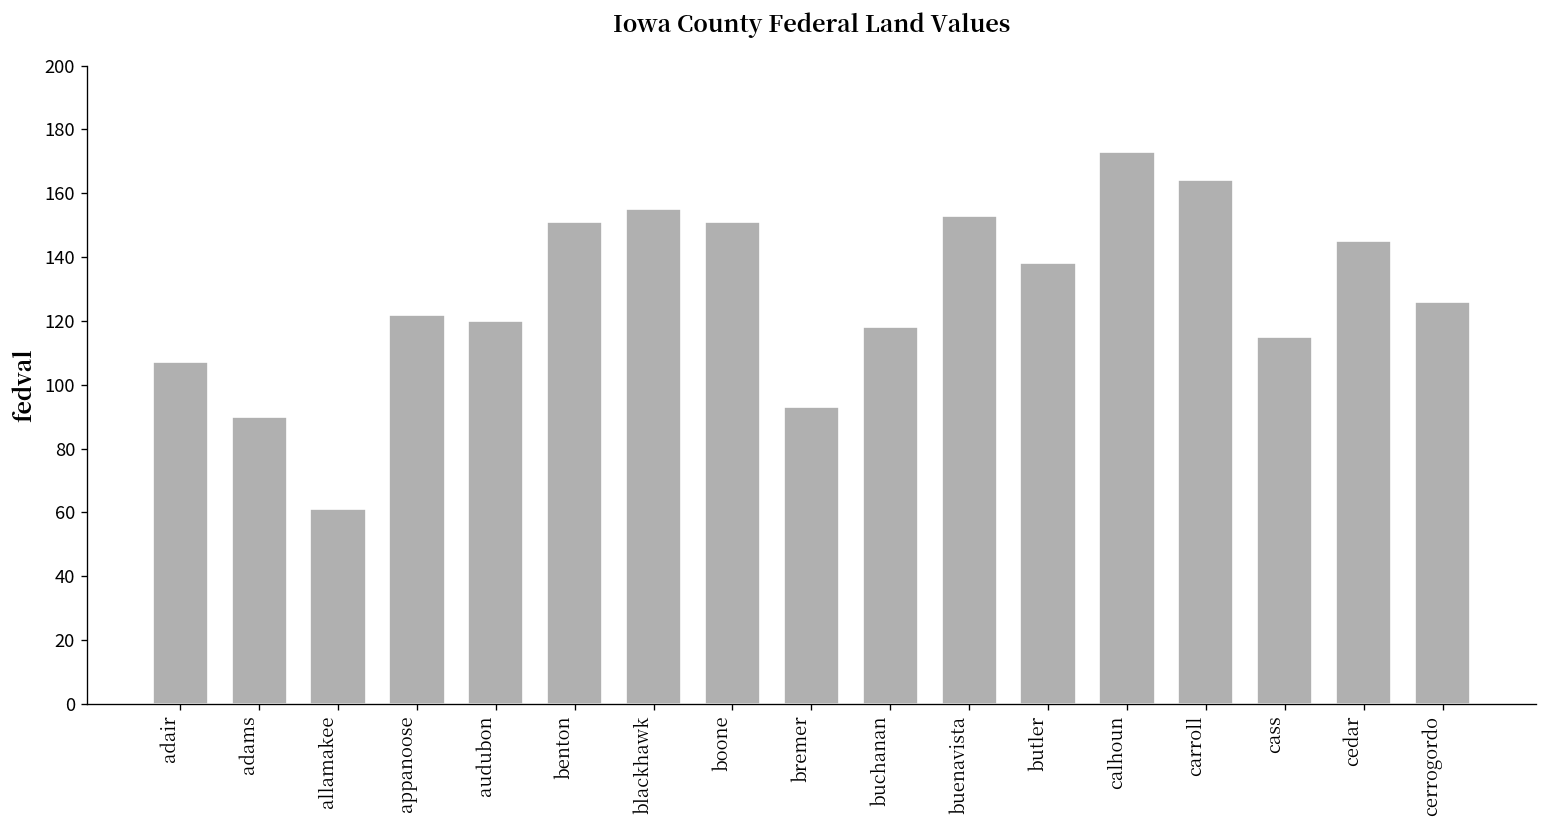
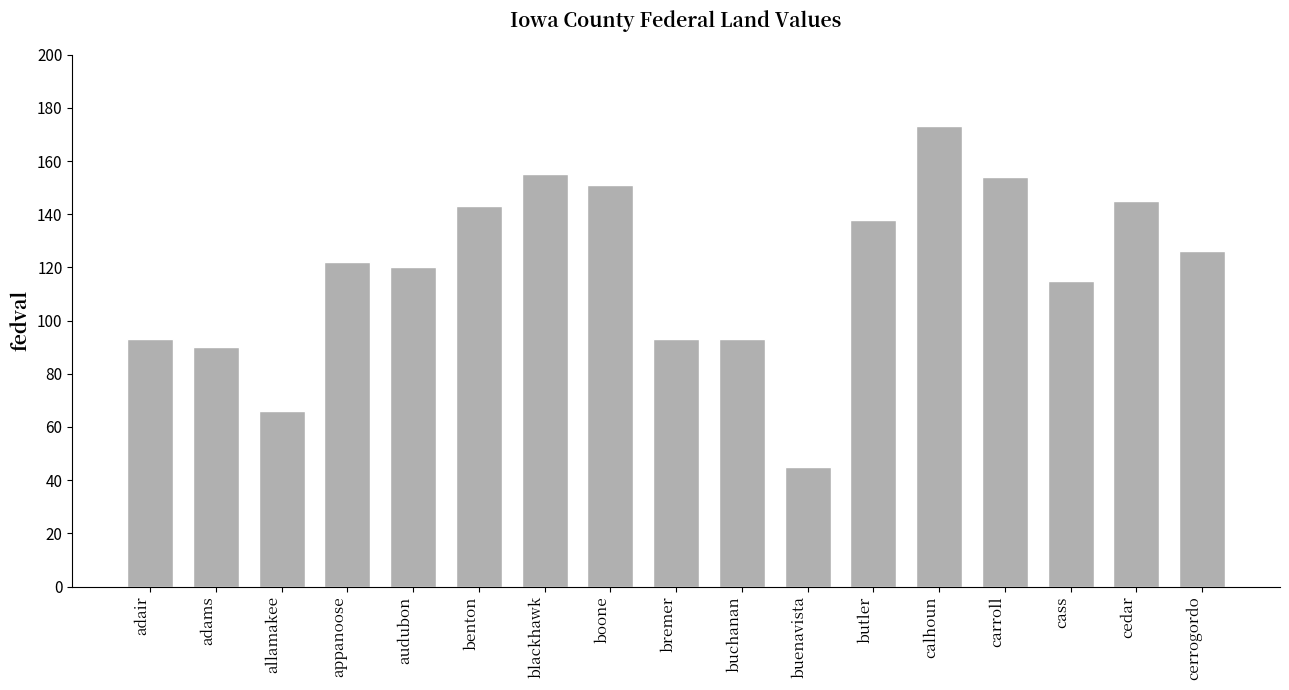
  {
-   "adair": 107,
+   "adair": 93,
    "adams": 90,
-   "allamakee": 61,
+   "allamakee": 66,
    "appanoose": 122,
    "audubon": 120,
-   "benton": 151,
+   "benton": 143,
    "blackhawk": 155,
    "boone": 151,
    "bremer": 93,
-   "buchanan": 118,
-   "buenavista": 153,
+   "buchanan": 93,
+   "buenavista": 45,
    "butler": 138,
    "calhoun": 173,
-   "carroll": 164,
+   "carroll": 154,
    "cass": 115,
    "cedar": 145,
    "cerrogordo": 126
  }
